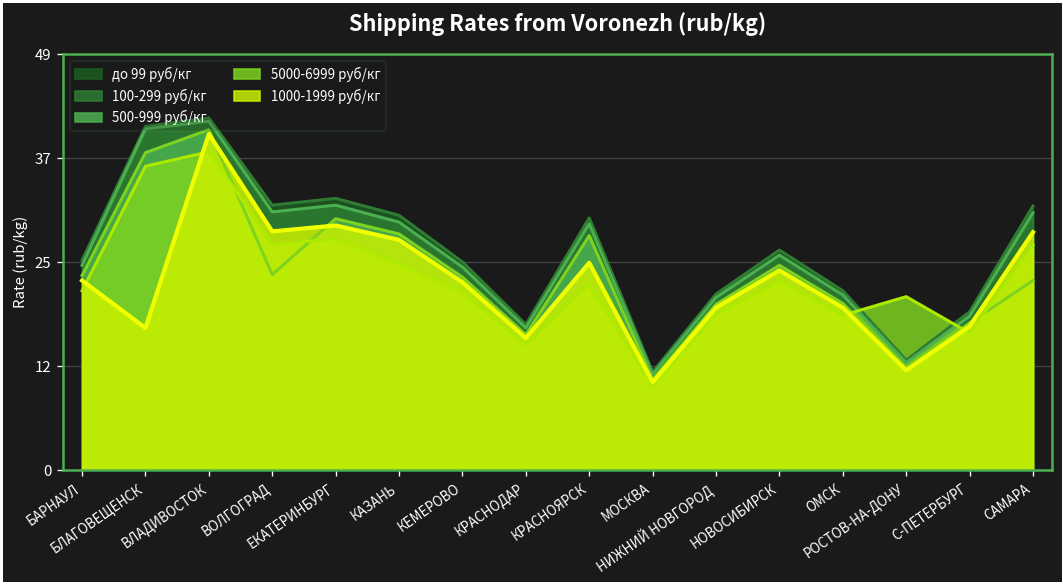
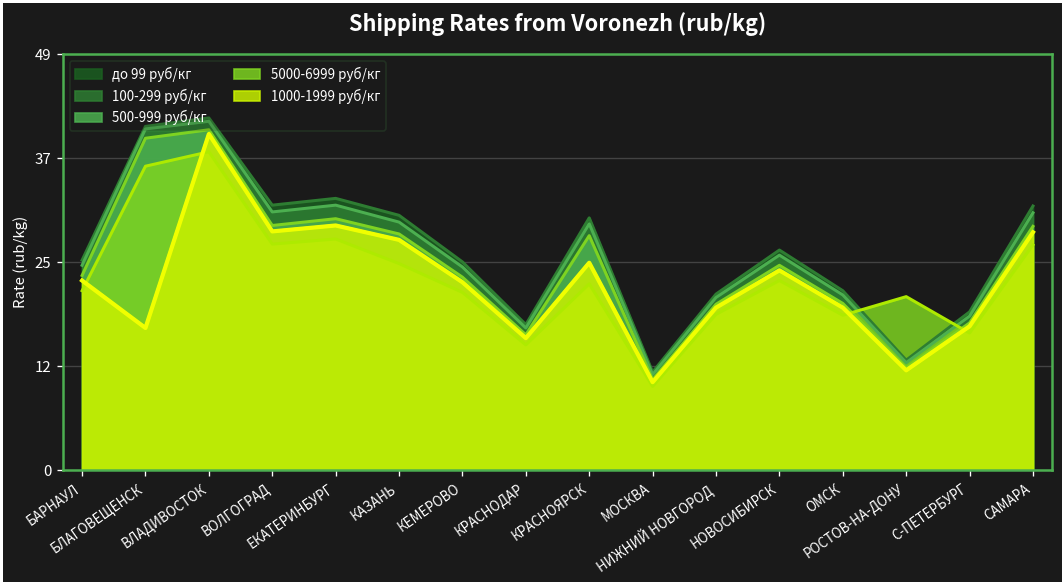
  {
    "500-999 руб/кг": {
      "БАРНАУЛ": 23,
-     "БЛАГОВЕЩЕНСК": 38,
+     "БЛАГОВЕЩЕНСК": 39,
      "ВЛАДИВОСТОК": 40,
-     "ВОЛГОГРАД": 23,
+     "ВОЛГОГРАД": 29,
      "ЕКАТЕРИНБУРГ": 30,
      "КАЗАНЬ": 28,
      "КЕМЕРОВО": 23,
      "КРАСНОДАР": 16,
      "КРАСНОЯРСК": 28,
      "НИЖНИЙ НОВГОРОД": 20,
      "НОВОСИБИРСК": 24,
      "ОМСК": 20,
      "С-ПЕТЕРБУРГ": 17,
-     "САМАРА": 22
+     "САМАРА": 29
    },
    "5000-6999 руб/кг": {
      "БАРНАУЛ": 21,
      "БЛАГОВЕЩЕНСК": 36,
      "ВЛАДИВОСТОК": 38,
      "ВОЛГОГРАД": 27,
      "ЕКАТЕРИНБУРГ": 27,
      "КАЗАНЬ": 24,
      "КЕМЕРОВО": 21,
      "КРАСНОДАР": 15,
      "КРАСНОЯРСК": 22,
      "МОСКВА": 10,
      "НИЖНИЙ НОВГОРОД": 18,
      "НОВОСИБИРСК": 22,
      "ОМСК": 18,
      "РОСТОВ-НА-ДОНУ": 21,
      "С-ПЕТЕРБУРГ": 16,
      "САМАРА": 27
    },
    "1000-1999 руб/кг": {
      "БАРНАУЛ": 22,
      "БЛАГОВЕЩЕНСК": 17,
      "ВЛАДИВОСТОК": 40,
      "ВОЛГОГРАД": 28,
      "ЕКАТЕРИНБУРГ": 29,
      "КАЗАНЬ": 27,
      "КЕМЕРОВО": 22,
      "КРАСНОДАР": 16,
      "КРАСНОЯРСК": 25,
      "НИЖНИЙ НОВГОРОД": 19,
      "НОВОСИБИРСК": 24,
      "ОМСК": 19,
      "С-ПЕТЕРБУРГ": 17,
      "САМАРА": 28
    }
  }
